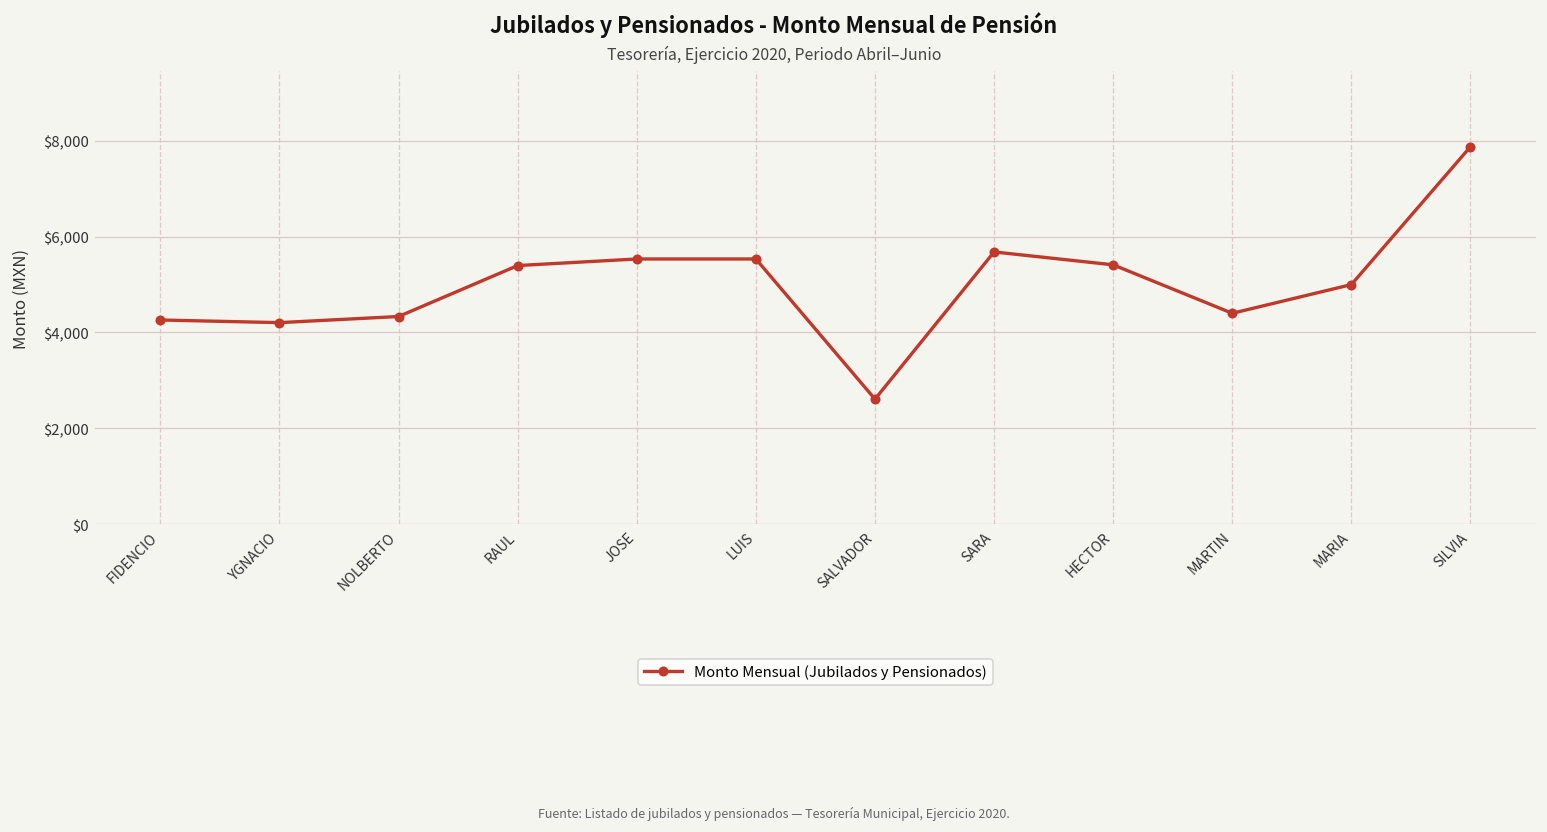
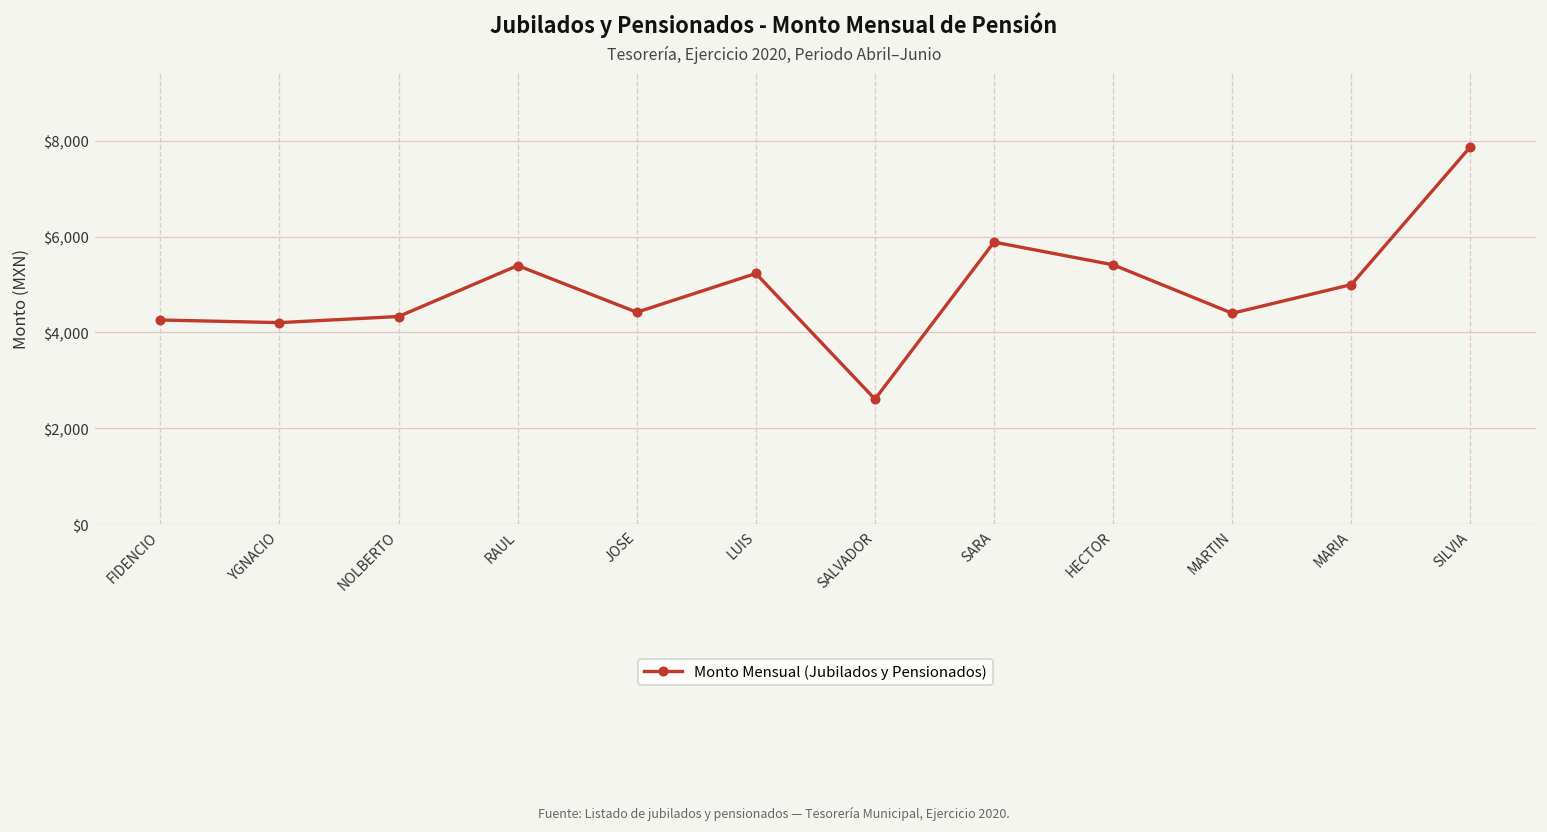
  {
    "FIDENCIO": "$4,300",
    "YGNACIO": "$4,200",
    "NOLBERTO": "$4,300",
    "RAUL": "$5,400",
-   "JOSE": "$5,500",
-   "LUIS": "$5,500",
+   "JOSE": "$4,400",
+   "LUIS": "$5,200",
    "SALVADOR": "$2,600",
-   "SARA": "$5,700",
+   "SARA": "$5,900",
    "HECTOR": "$5,400",
    "MARTIN": "$4,400",
    "MARIA": "$5,000",
    "SILVIA": "$7,900"
  }
